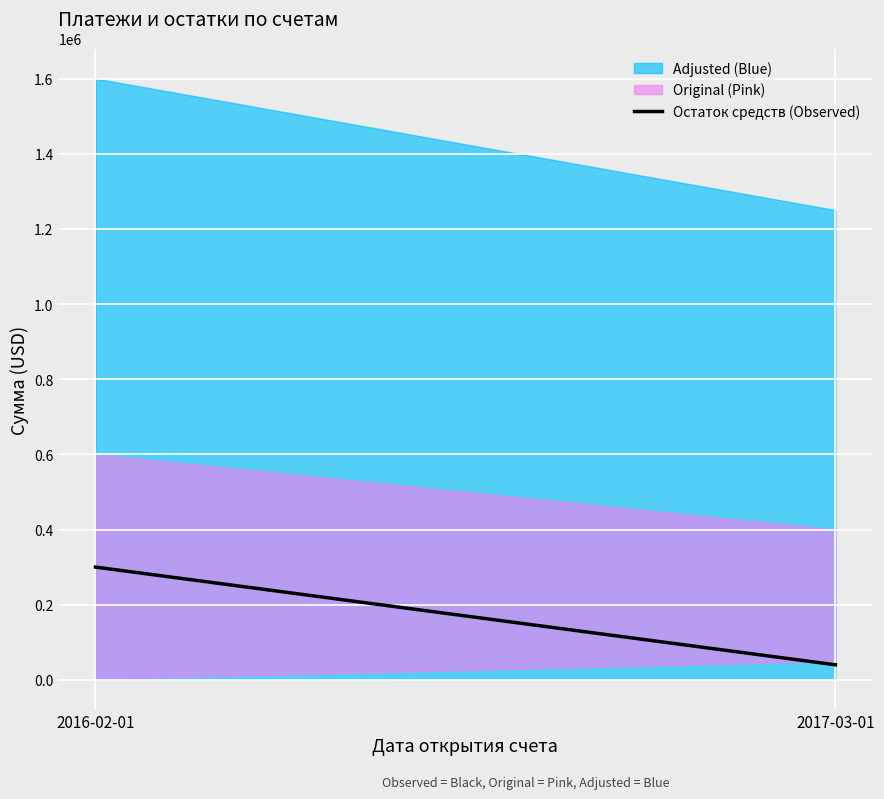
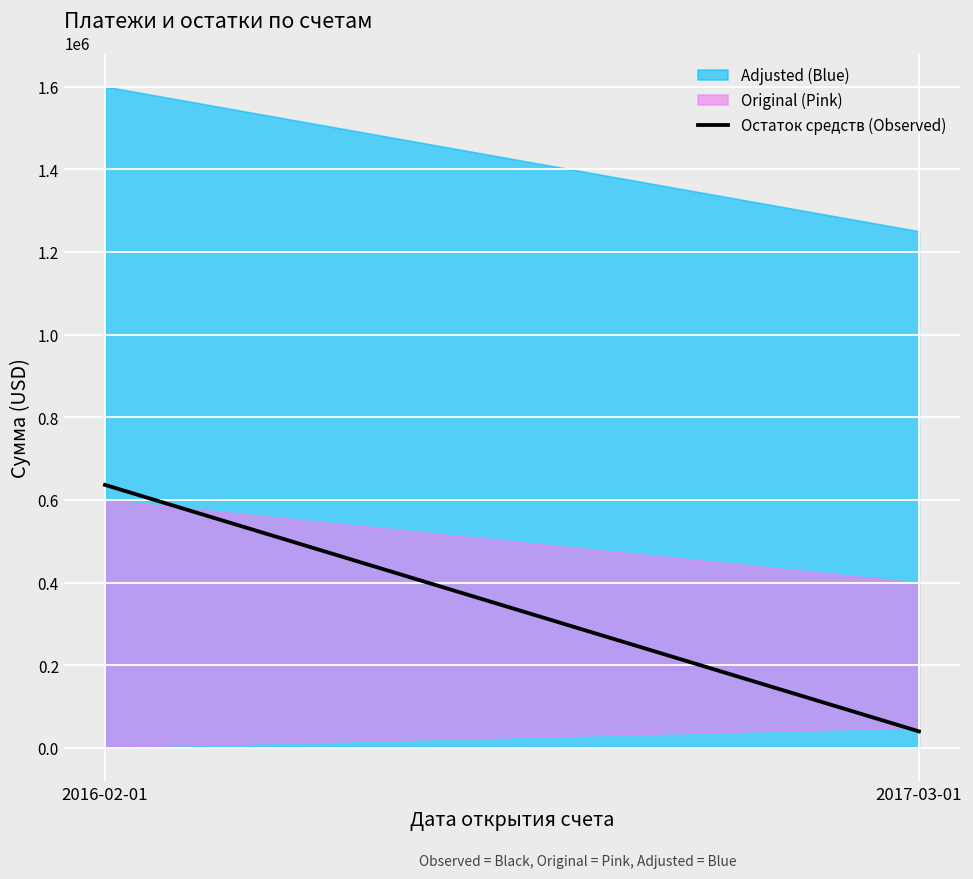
  {
    "Остаток средств (Observed)": {
-     "2016-02-01": 300000,
+     "2016-02-01": 640000,
      "2017-03-01": 40000
    }
  }
